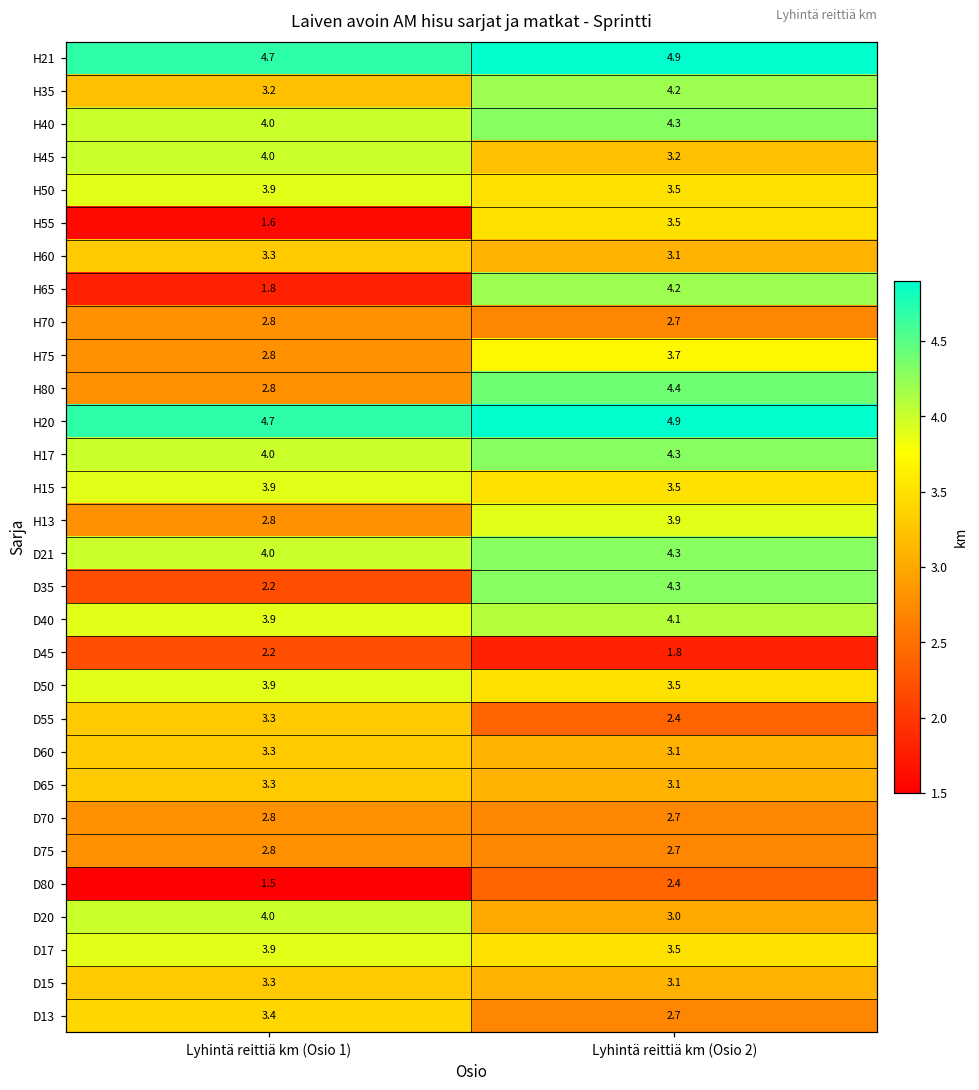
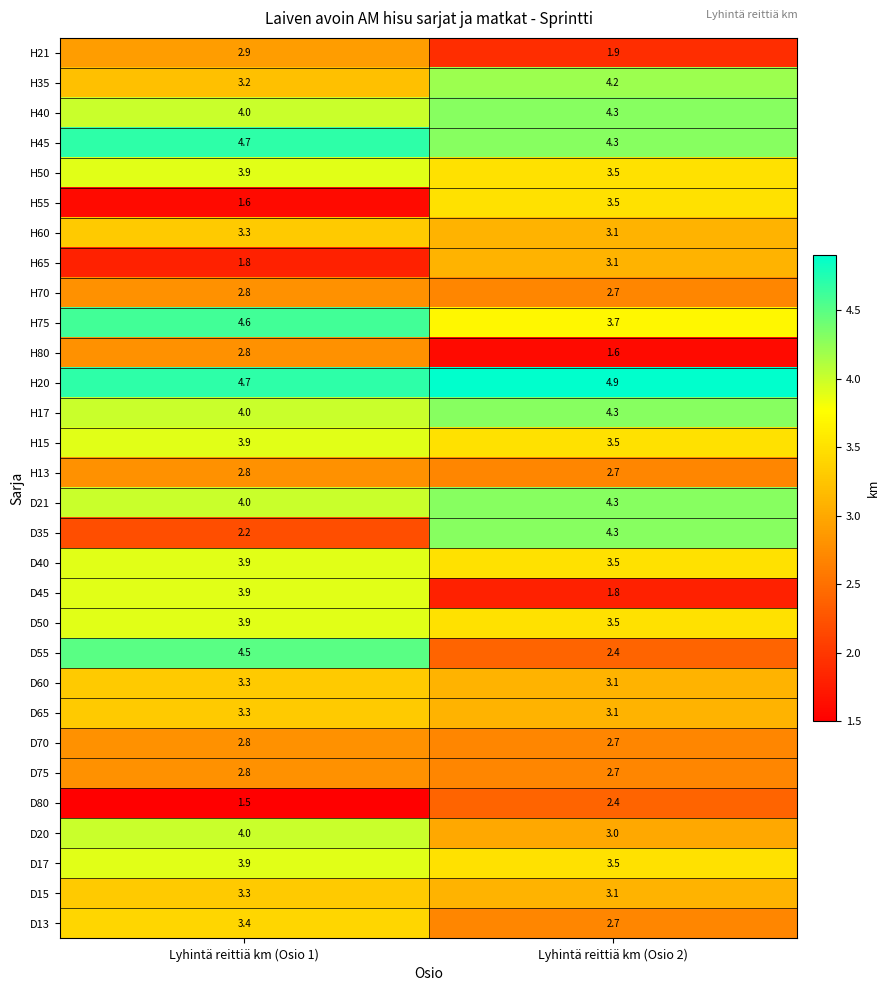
  {
    "H21": {
-     "Lyhintä reittiä km (Osio 1)": 4.7,
-     "Lyhintä reittiä km (Osio 2)": 4.9
+     "Lyhintä reittiä km (Osio 1)": 2.9,
+     "Lyhintä reittiä km (Osio 2)": 1.9
    },
    "H35": {
      "Lyhintä reittiä km (Osio 1)": 3.2,
      "Lyhintä reittiä km (Osio 2)": 4.2
    },
    "H40": {
      "Lyhintä reittiä km (Osio 1)": 4.0,
      "Lyhintä reittiä km (Osio 2)": 4.3
    },
    "H45": {
-     "Lyhintä reittiä km (Osio 1)": 4.0,
-     "Lyhintä reittiä km (Osio 2)": 3.2
+     "Lyhintä reittiä km (Osio 1)": 4.7,
+     "Lyhintä reittiä km (Osio 2)": 4.3
    },
    "H50": {
      "Lyhintä reittiä km (Osio 1)": 3.9,
      "Lyhintä reittiä km (Osio 2)": 3.5
    },
    "H55": {
      "Lyhintä reittiä km (Osio 1)": 1.6,
      "Lyhintä reittiä km (Osio 2)": 3.5
    },
    "H60": {
      "Lyhintä reittiä km (Osio 1)": 3.3,
      "Lyhintä reittiä km (Osio 2)": 3.1
    },
    "H65": {
      "Lyhintä reittiä km (Osio 1)": 1.8,
-     "Lyhintä reittiä km (Osio 2)": 4.2
+     "Lyhintä reittiä km (Osio 2)": 3.1
    },
    "H70": {
      "Lyhintä reittiä km (Osio 1)": 2.8,
      "Lyhintä reittiä km (Osio 2)": 2.7
    },
    "H75": {
-     "Lyhintä reittiä km (Osio 1)": 2.8,
+     "Lyhintä reittiä km (Osio 1)": 4.6,
      "Lyhintä reittiä km (Osio 2)": 3.7
    },
    "H80": {
      "Lyhintä reittiä km (Osio 1)": 2.8,
-     "Lyhintä reittiä km (Osio 2)": 4.4
+     "Lyhintä reittiä km (Osio 2)": 1.6
    },
    "H20": {
      "Lyhintä reittiä km (Osio 1)": 4.7,
      "Lyhintä reittiä km (Osio 2)": 4.9
    },
    "H17": {
      "Lyhintä reittiä km (Osio 1)": 4.0,
      "Lyhintä reittiä km (Osio 2)": 4.3
    },
    "H15": {
      "Lyhintä reittiä km (Osio 1)": 3.9,
      "Lyhintä reittiä km (Osio 2)": 3.5
    },
    "H13": {
      "Lyhintä reittiä km (Osio 1)": 2.8,
-     "Lyhintä reittiä km (Osio 2)": 3.9
+     "Lyhintä reittiä km (Osio 2)": 2.7
    },
    "D21": {
      "Lyhintä reittiä km (Osio 1)": 4.0,
      "Lyhintä reittiä km (Osio 2)": 4.3
    },
    "D35": {
      "Lyhintä reittiä km (Osio 1)": 2.2,
      "Lyhintä reittiä km (Osio 2)": 4.3
    },
    "D40": {
      "Lyhintä reittiä km (Osio 1)": 3.9,
-     "Lyhintä reittiä km (Osio 2)": 4.1
+     "Lyhintä reittiä km (Osio 2)": 3.5
    },
    "D45": {
-     "Lyhintä reittiä km (Osio 1)": 2.2,
+     "Lyhintä reittiä km (Osio 1)": 3.9,
      "Lyhintä reittiä km (Osio 2)": 1.8
    },
    "D50": {
      "Lyhintä reittiä km (Osio 1)": 3.9,
      "Lyhintä reittiä km (Osio 2)": 3.5
    },
    "D55": {
-     "Lyhintä reittiä km (Osio 1)": 3.3,
+     "Lyhintä reittiä km (Osio 1)": 4.5,
      "Lyhintä reittiä km (Osio 2)": 2.4
    },
    "D60": {
      "Lyhintä reittiä km (Osio 1)": 3.3,
      "Lyhintä reittiä km (Osio 2)": 3.1
    },
    "D65": {
      "Lyhintä reittiä km (Osio 1)": 3.3,
      "Lyhintä reittiä km (Osio 2)": 3.1
    },
    "D70": {
      "Lyhintä reittiä km (Osio 1)": 2.8,
      "Lyhintä reittiä km (Osio 2)": 2.7
    },
    "D75": {
      "Lyhintä reittiä km (Osio 1)": 2.8,
      "Lyhintä reittiä km (Osio 2)": 2.7
    },
    "D80": {
      "Lyhintä reittiä km (Osio 1)": 1.5,
      "Lyhintä reittiä km (Osio 2)": 2.4
    },
    "D20": {
      "Lyhintä reittiä km (Osio 1)": 4.0,
      "Lyhintä reittiä km (Osio 2)": 3.0
    },
    "D17": {
      "Lyhintä reittiä km (Osio 1)": 3.9,
      "Lyhintä reittiä km (Osio 2)": 3.5
    },
    "D15": {
      "Lyhintä reittiä km (Osio 1)": 3.3,
      "Lyhintä reittiä km (Osio 2)": 3.1
    },
    "D13": {
      "Lyhintä reittiä km (Osio 1)": 3.4,
      "Lyhintä reittiä km (Osio 2)": 2.7
    }
  }
